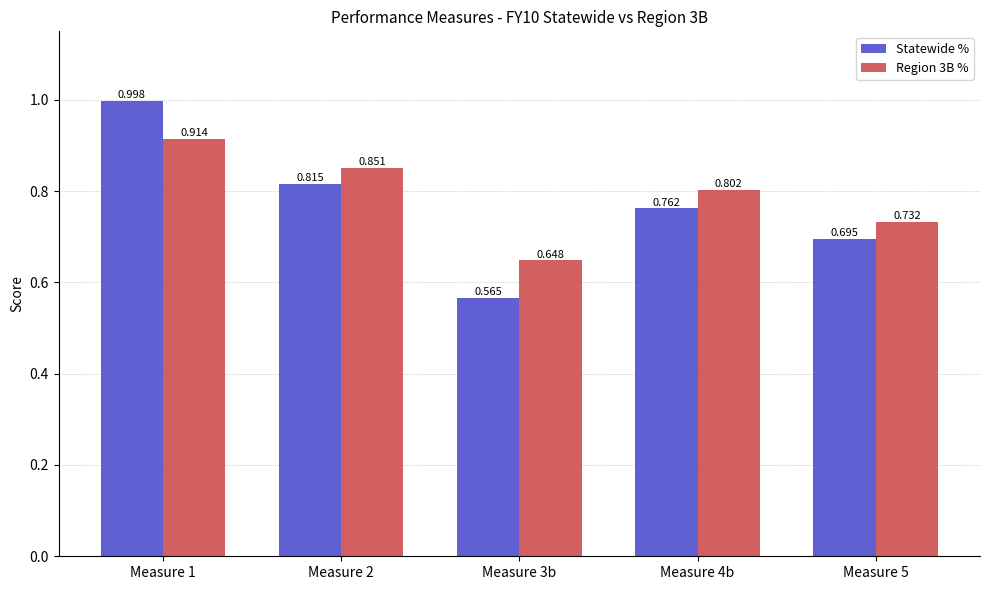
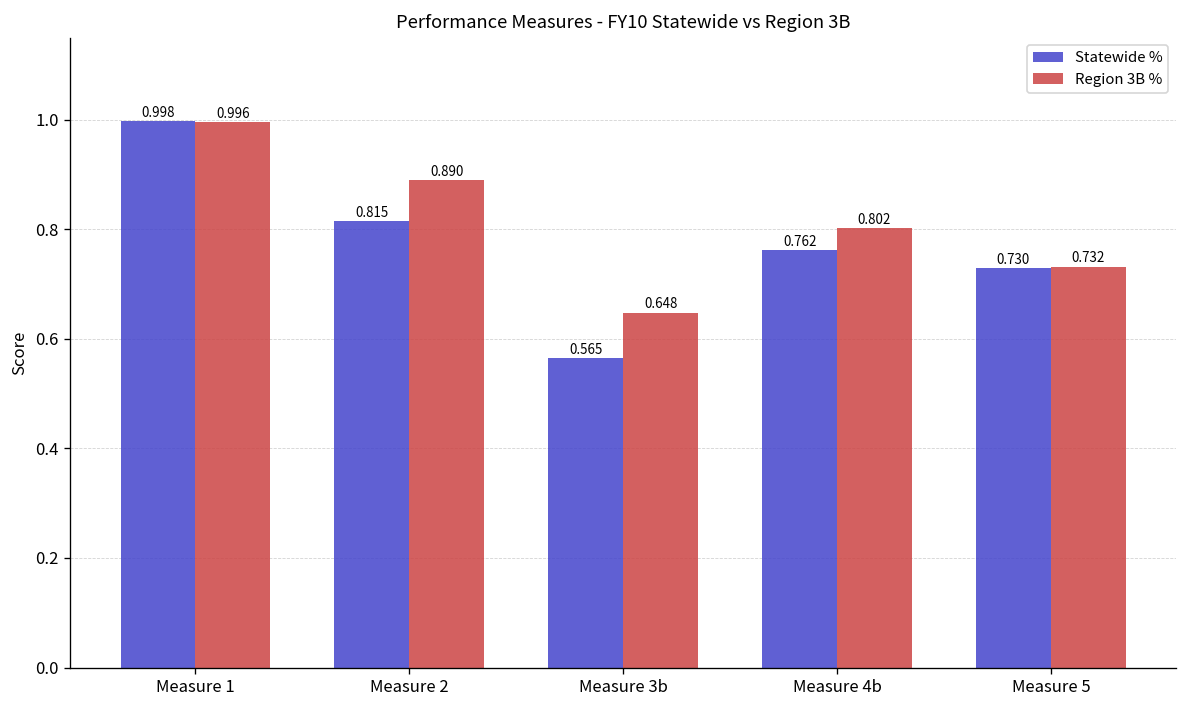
  {
    "Statewide %": {
      "Measure 1": 0.998,
      "Measure 2": 0.815,
      "Measure 3b": 0.565,
      "Measure 4b": 0.762,
-     "Measure 5": 0.695
+     "Measure 5": 0.730
    },
    "Region 3B %": {
-     "Measure 1": 0.914,
-     "Measure 2": 0.851,
+     "Measure 1": 0.996,
+     "Measure 2": 0.890,
      "Measure 3b": 0.648,
      "Measure 4b": 0.802,
      "Measure 5": 0.732
    }
  }
